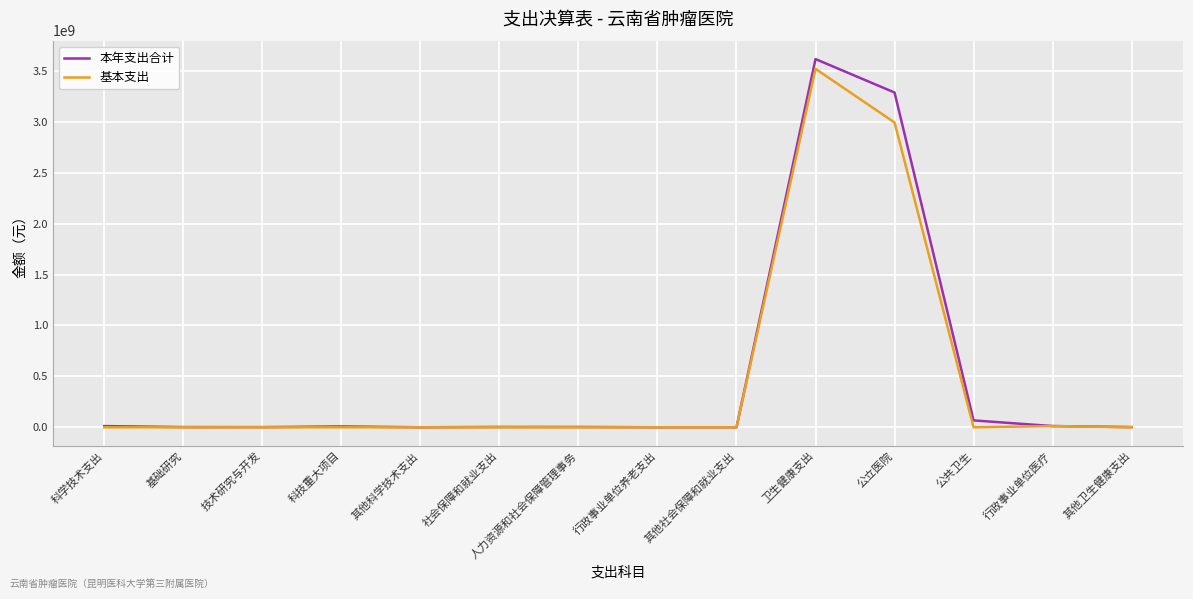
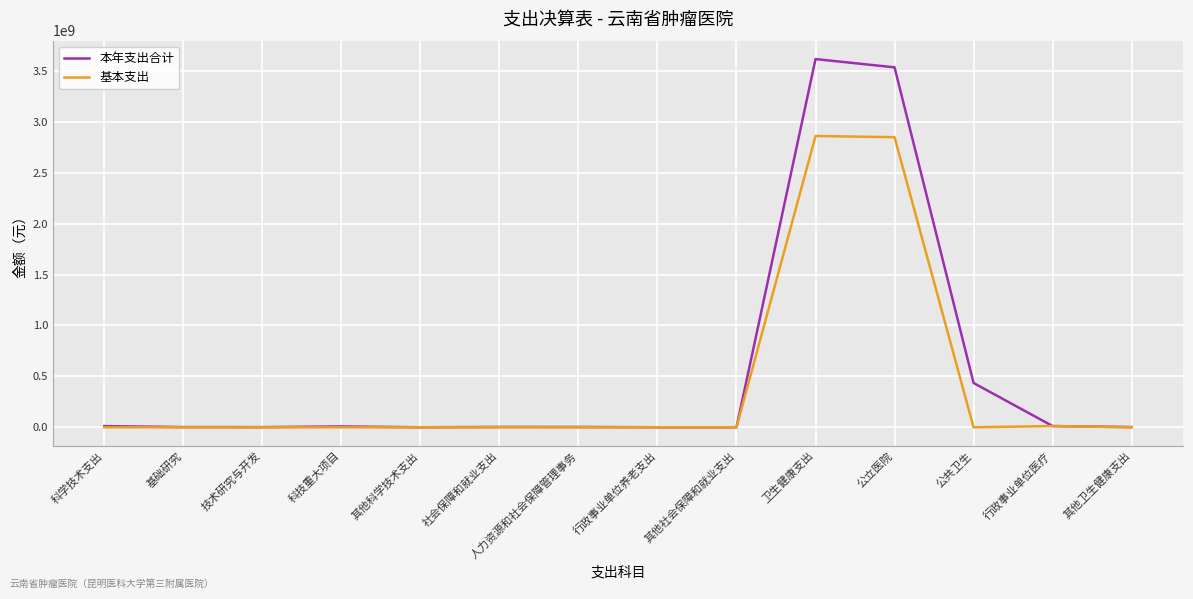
  {
    "本年支出合计": {
      "卫生健康支出": 3620000000,
-     "公立医院": 3290000000,
-     "公共卫生": 70000000
+     "公立医院": 3530000000,
+     "公共卫生": 430000000
    },
    "基本支出": {
-     "卫生健康支出": 3520000000,
-     "公立医院": 2990000000,
+     "卫生健康支出": 2860000000,
+     "公立医院": 2850000000,
      "公共卫生": 0
    }
  }
